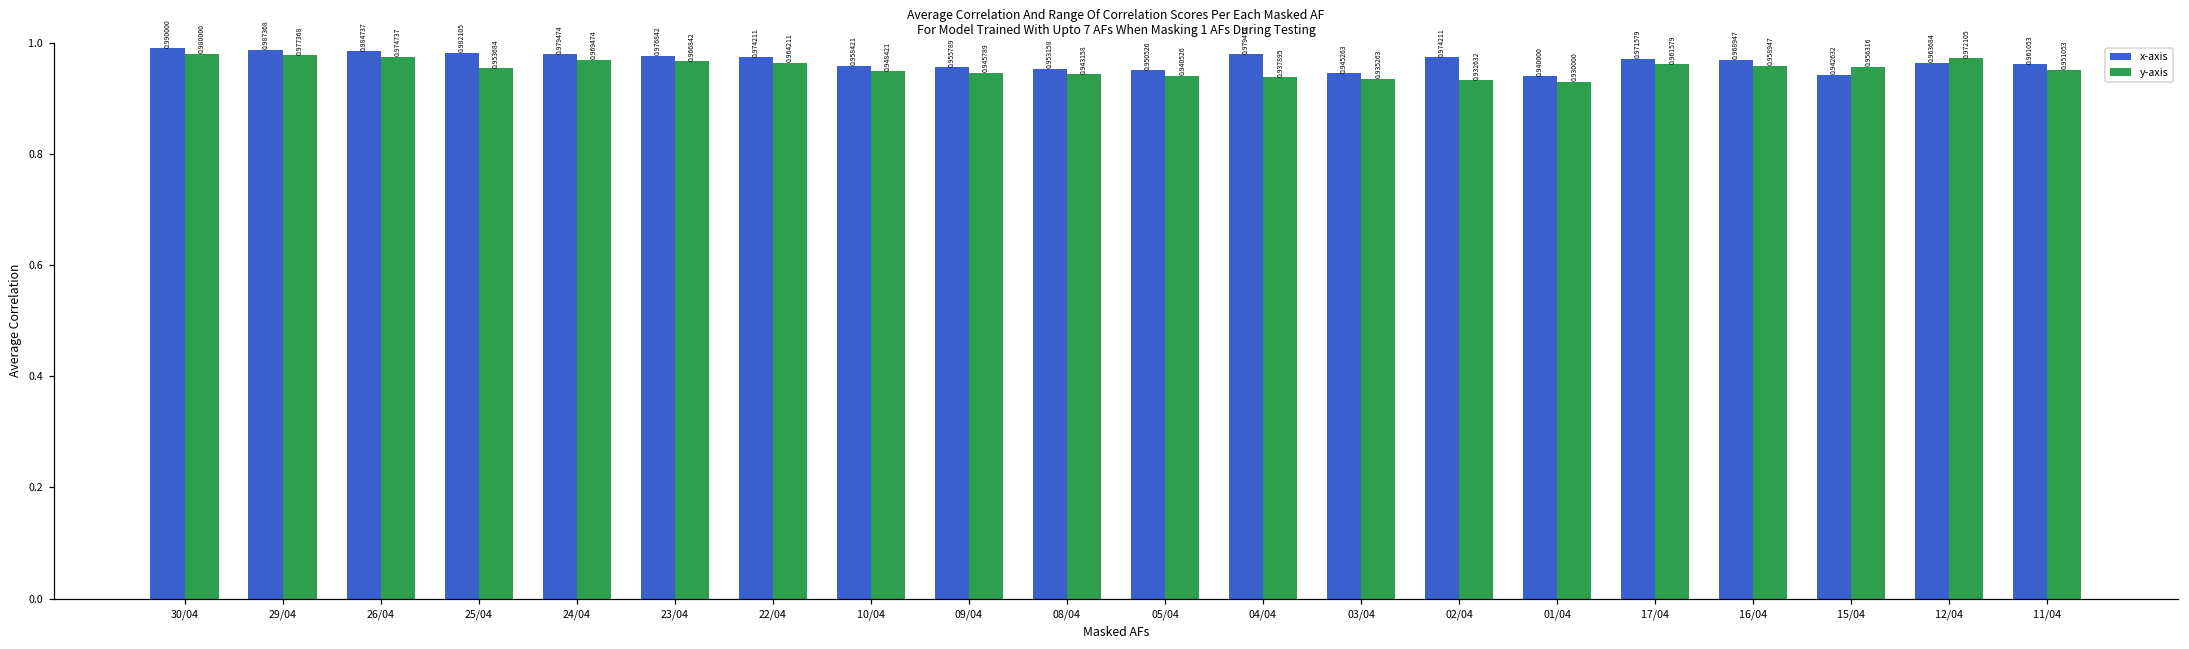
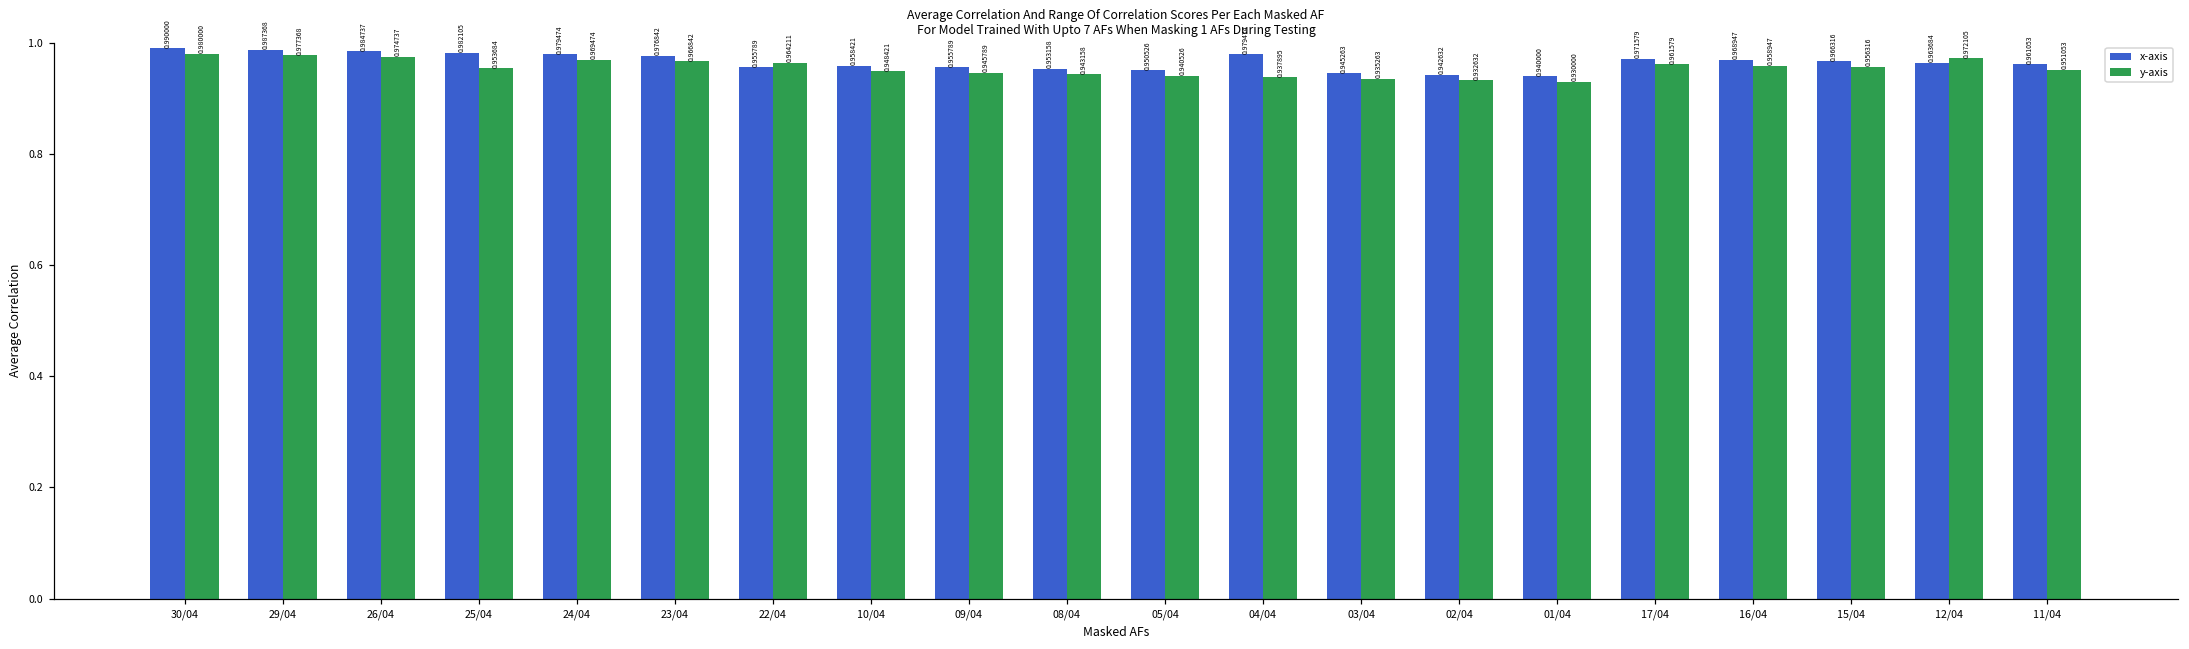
  {
    "x-axis": {
      "30/04": 0.990000,
      "29/04": 0.987368,
      "26/04": 0.984737,
      "25/04": 0.982105,
      "24/04": 0.979474,
      "23/04": 0.976842,
-     "22/04": 0.974211,
+     "22/04": 0.955789,
      "10/04": 0.958421,
      "09/04": 0.955789,
      "08/04": 0.953158,
      "05/04": 0.950526,
      "04/04": 0.979474,
      "03/04": 0.945263,
-     "02/04": 0.974211,
+     "02/04": 0.942632,
      "01/04": 0.940000,
      "17/04": 0.971579,
      "16/04": 0.968947,
-     "15/04": 0.942632,
+     "15/04": 0.966316,
      "12/04": 0.963684,
      "11/04": 0.961053
    },
    "y-axis": {
      "30/04": 0.980000,
      "29/04": 0.977368,
      "26/04": 0.974737,
      "25/04": 0.953684,
      "24/04": 0.969474,
      "23/04": 0.966842,
      "22/04": 0.964211,
      "10/04": 0.948421,
      "09/04": 0.945789,
      "08/04": 0.943158,
      "05/04": 0.940526,
      "04/04": 0.937895,
      "03/04": 0.935263,
      "02/04": 0.932632,
      "01/04": 0.930000,
      "17/04": 0.961579,
      "16/04": 0.958947,
      "15/04": 0.956316,
      "12/04": 0.972105,
      "11/04": 0.951053
    }
  }
